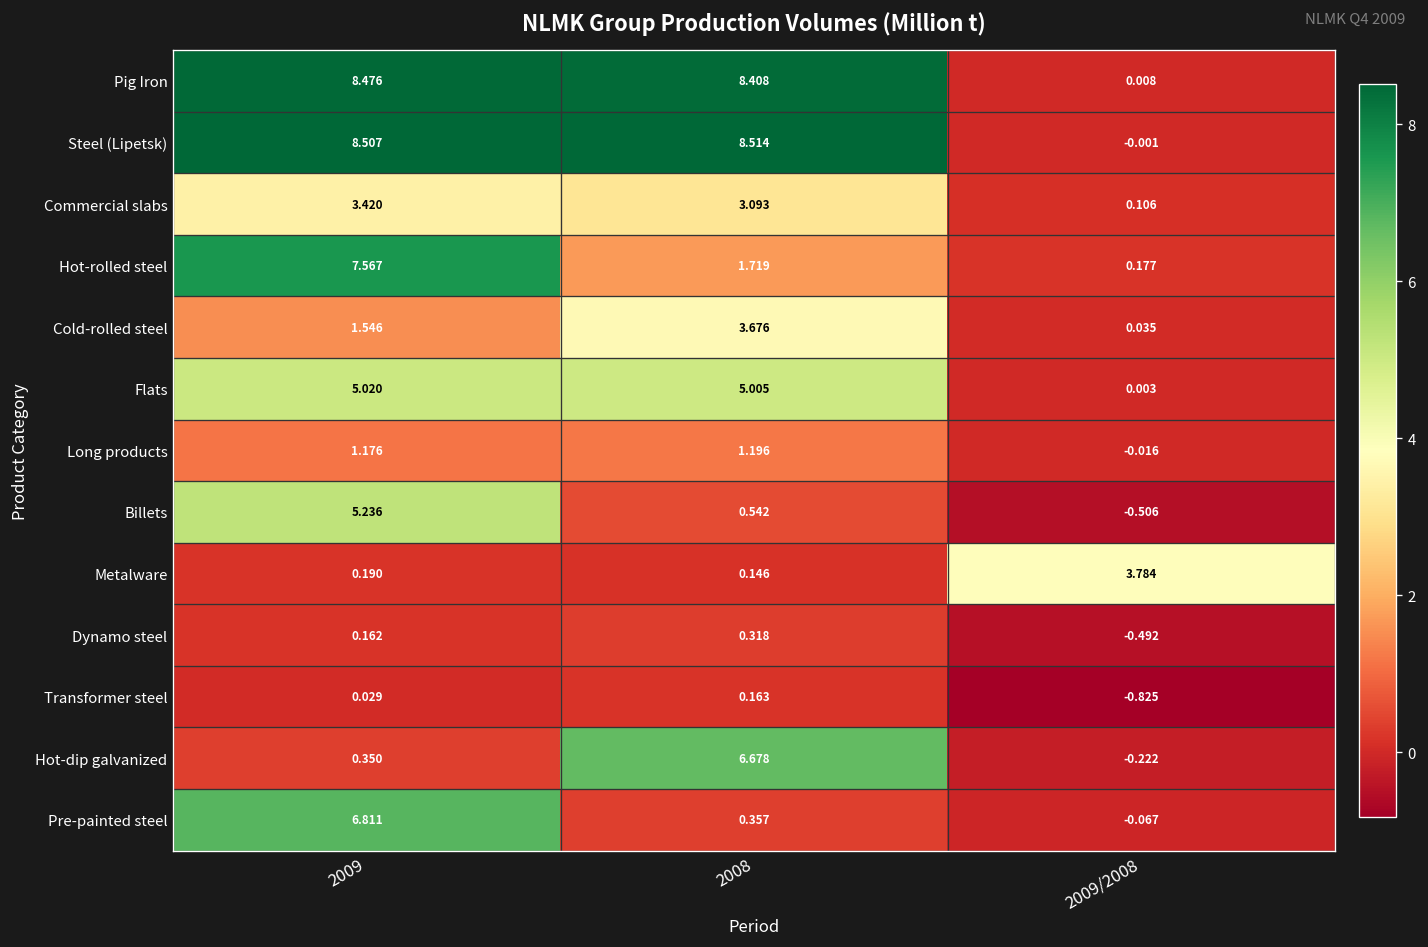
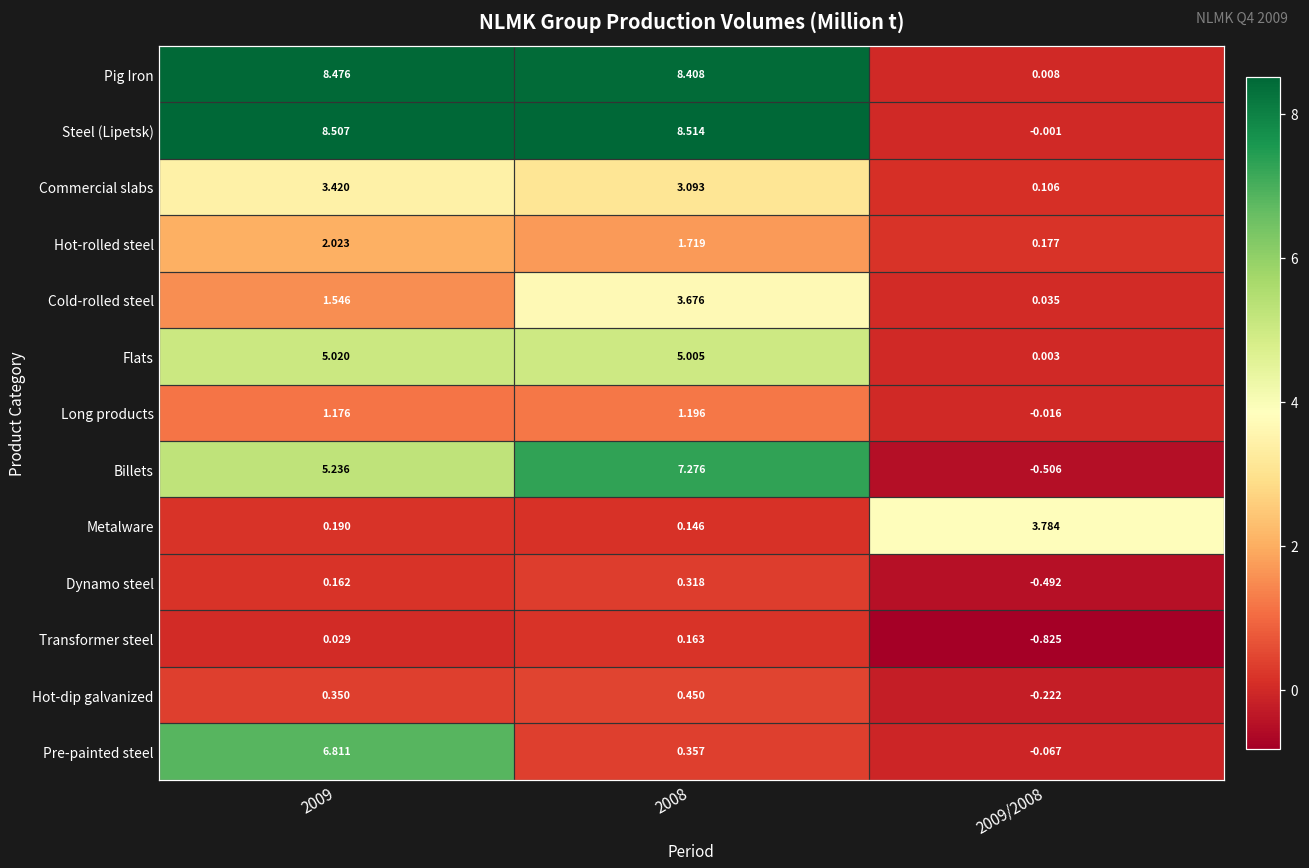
  {
    "Pig Iron": {
      "2009": 8.476,
      "2008": 8.408,
      "2009/2008": 0.008
    },
    "Steel (Lipetsk)": {
      "2009": 8.507,
      "2008": 8.514,
      "2009/2008": -0.001
    },
    "Commercial slabs": {
      "2009": 3.420,
      "2008": 3.093,
      "2009/2008": 0.106
    },
    "Hot-rolled steel": {
-     "2009": 7.567,
+     "2009": 2.023,
      "2008": 1.719,
      "2009/2008": 0.177
    },
    "Cold-rolled steel": {
      "2009": 1.546,
      "2008": 3.676,
      "2009/2008": 0.035
    },
    "Flats": {
      "2009": 5.020,
      "2008": 5.005,
      "2009/2008": 0.003
    },
    "Long products": {
      "2009": 1.176,
      "2008": 1.196,
      "2009/2008": -0.016
    },
    "Billets": {
      "2009": 5.236,
-     "2008": 0.542,
+     "2008": 7.276,
      "2009/2008": -0.506
    },
    "Metalware": {
      "2009": 0.190,
      "2008": 0.146,
      "2009/2008": 3.784
    },
    "Dynamo steel": {
      "2009": 0.162,
      "2008": 0.318,
      "2009/2008": -0.492
    },
    "Transformer steel": {
      "2009": 0.029,
      "2008": 0.163,
      "2009/2008": -0.825
    },
    "Hot-dip galvanized": {
      "2009": 0.350,
-     "2008": 6.678,
+     "2008": 0.450,
      "2009/2008": -0.222
    },
    "Pre-painted steel": {
      "2009": 6.811,
      "2008": 0.357,
      "2009/2008": -0.067
    }
  }
